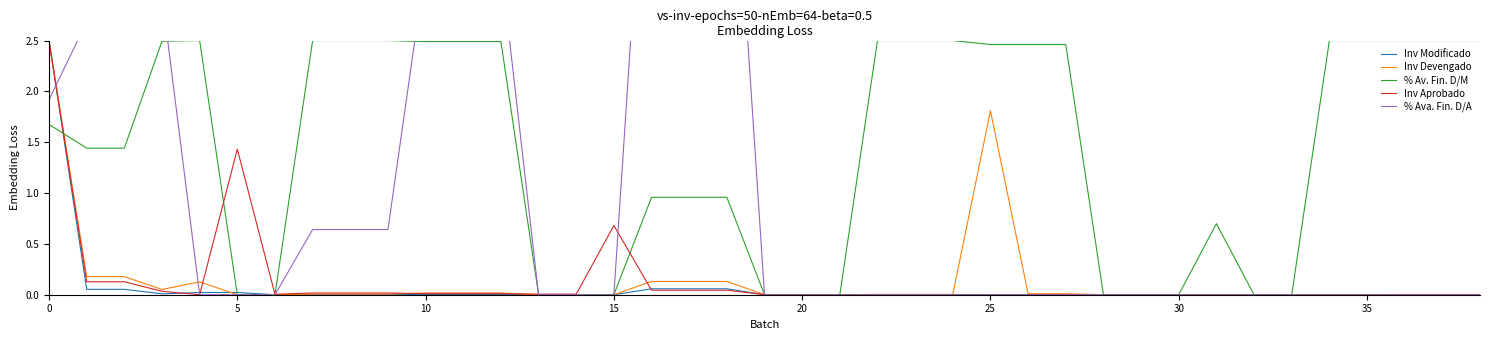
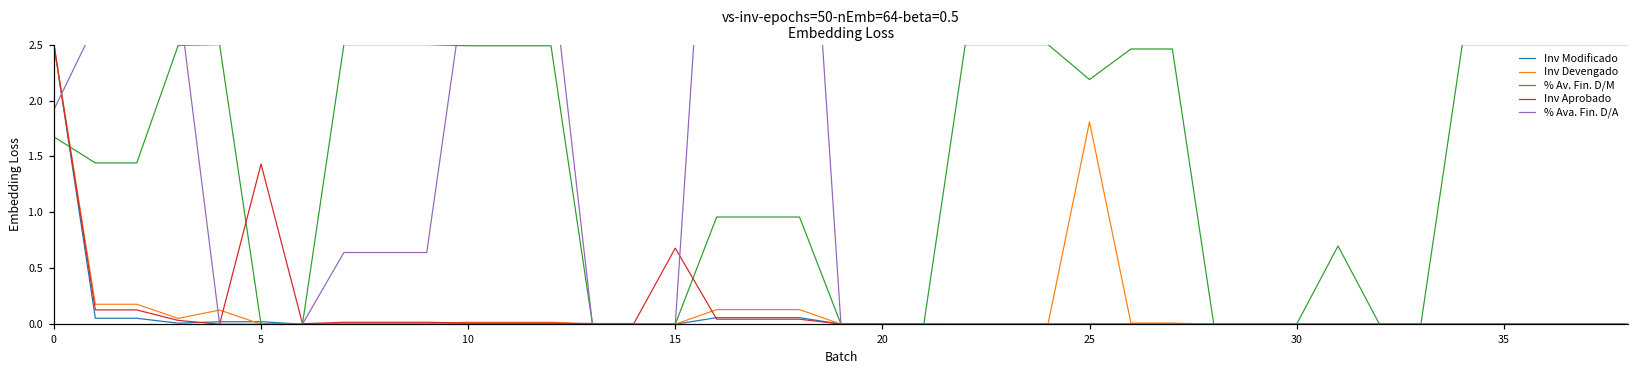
  {
    "Inv Devengado": {
      "25": 1.81
    },
    "% Av. Fin. D/M": {
      "0": 1.68,
      "10": 2.49,
-     "25": 2.46,
+     "25": 2.19,
      "35": 2.50
    },
    "Inv Aprobado": {
      "5": 1.43,
      "15": 0.68
    },
    "% Ava. Fin. D/A": {
      "0": 1.92
    }
  }
